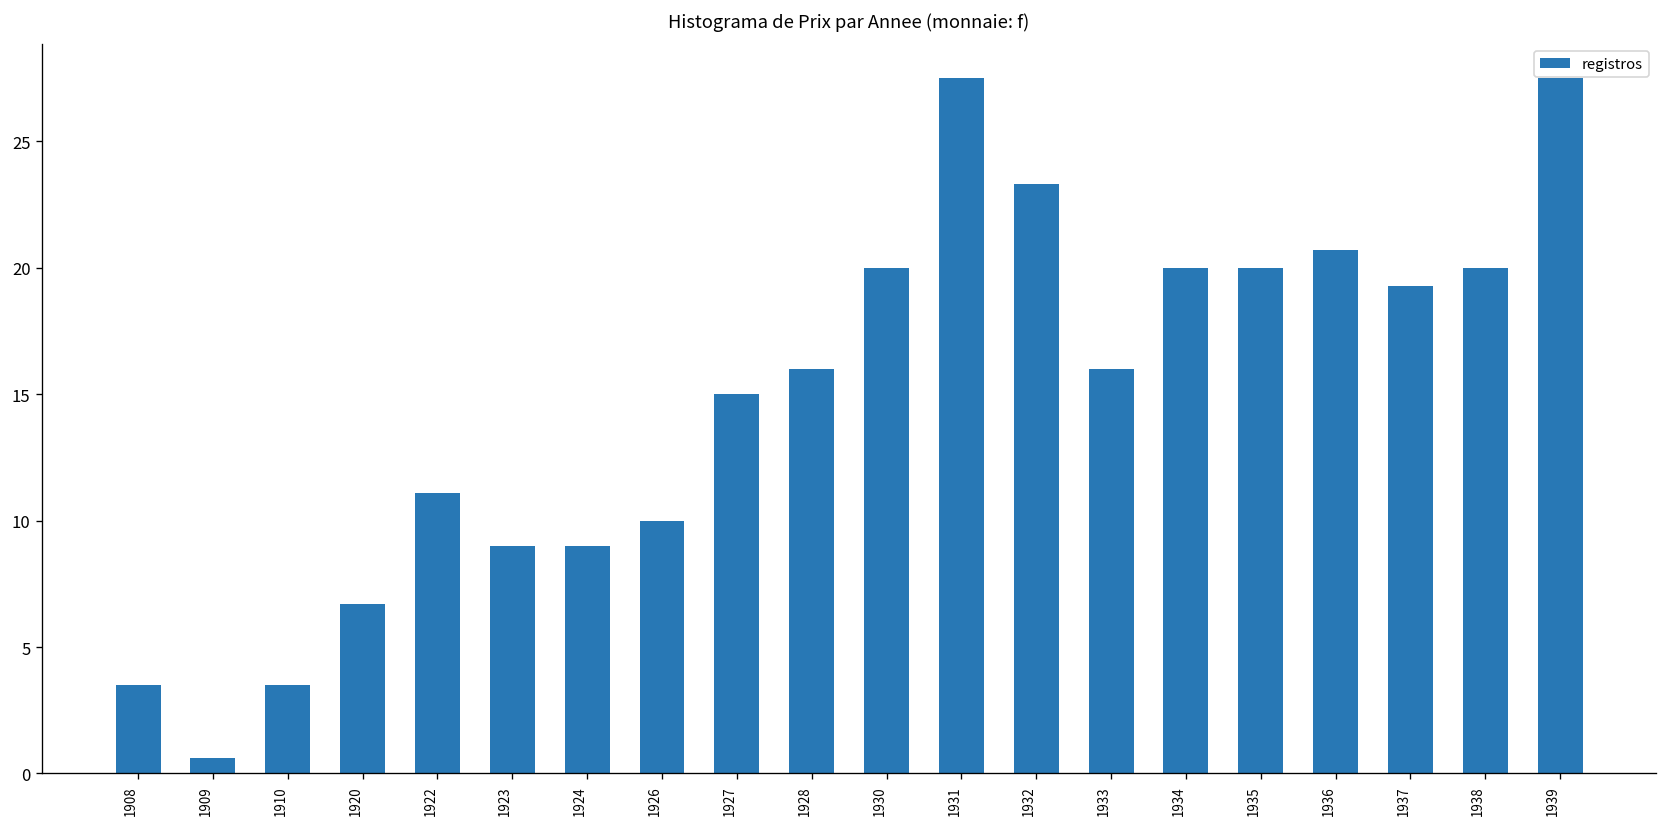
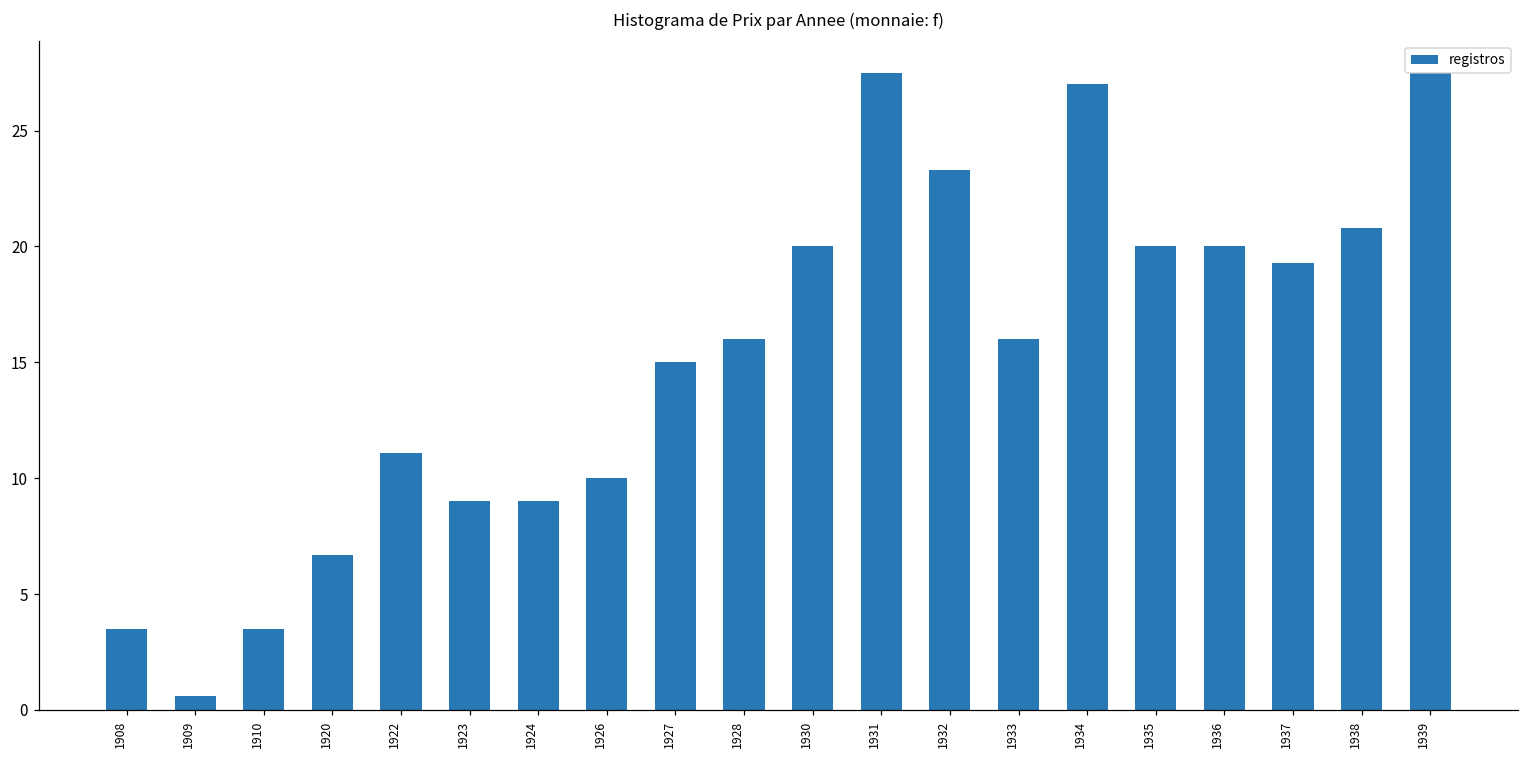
  {
    "1908": 3.5,
    "1909": 0.6,
    "1910": 3.5,
    "1920": 6.7,
    "1922": 11.1,
    "1923": 9.0,
    "1924": 9.0,
    "1926": 10.0,
    "1927": 15.0,
    "1928": 16.0,
    "1930": 20.0,
    "1931": 27.5,
    "1932": 23.3,
    "1933": 16.0,
-   "1934": 20,
+   "1934": 27,
    "1935": 20.0,
-   "1936": 20.7,
+   "1936": 20.0,
    "1937": 19.3,
-   "1938": 20.0
+   "1938": 20.8
  }
